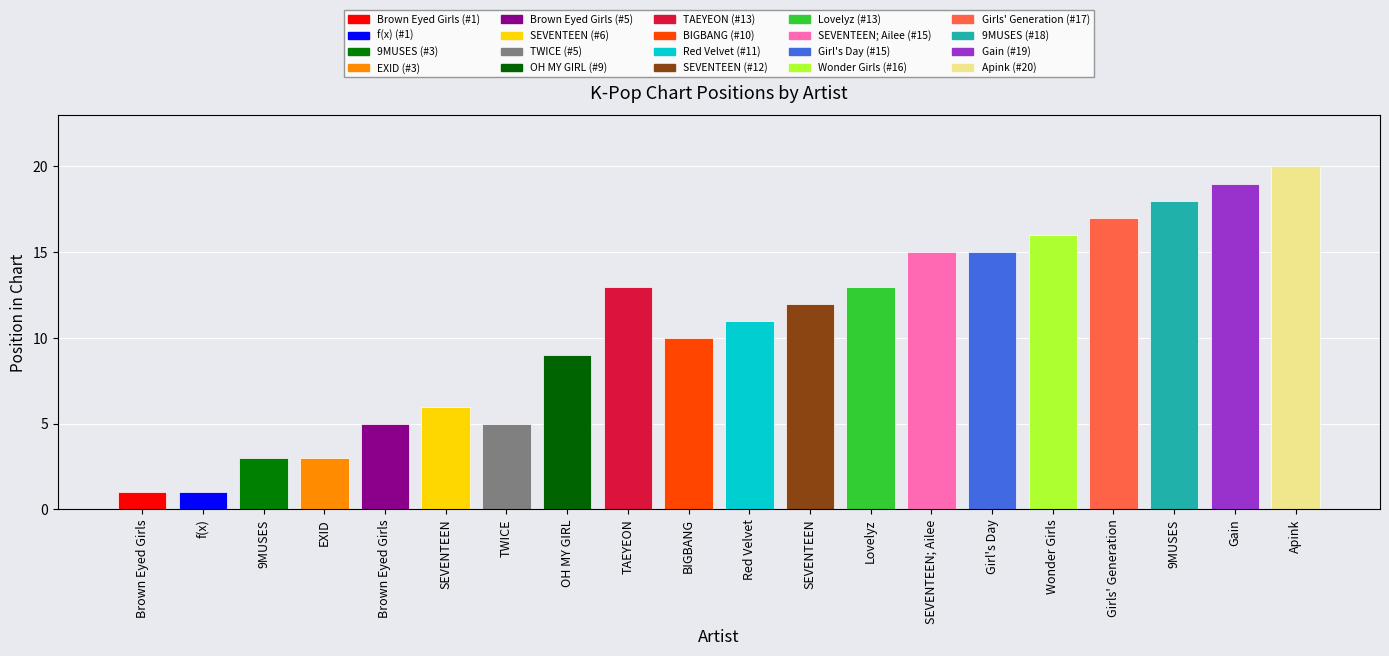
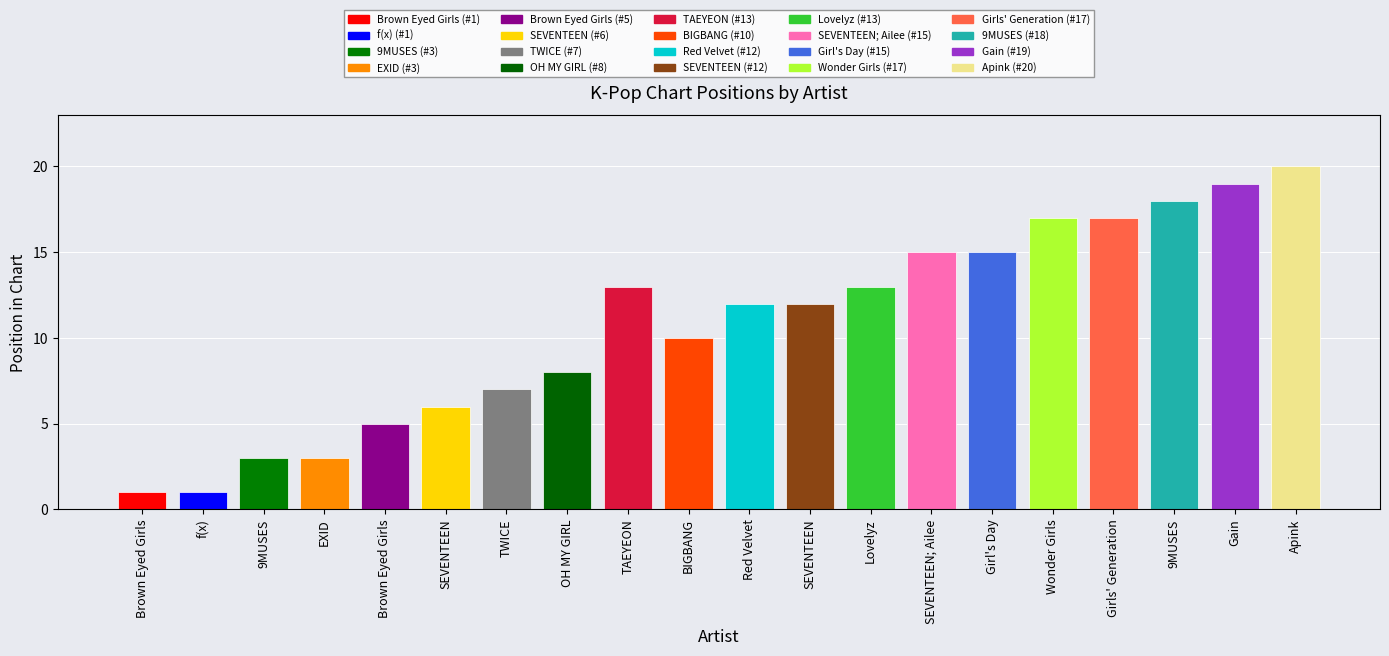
  {
    "f(x)": 1,
    "EXID": 3,
-   "TWICE": 5,
-   "OH MY GIRL": 9,
+   "TWICE": 7,
+   "OH MY GIRL": 8,
    "TAEYEON": 13,
    "BIGBANG": 10,
-   "Red Velvet": 11,
+   "Red Velvet": 12,
    "Lovelyz": 13,
    "SEVENTEEN; Ailee": 15,
    "Girl's Day": 15,
-   "Wonder Girls": 16,
+   "Wonder Girls": 17,
    "Girls' Generation": 17,
    "Gain": 19,
    "Apink": 20
  }
